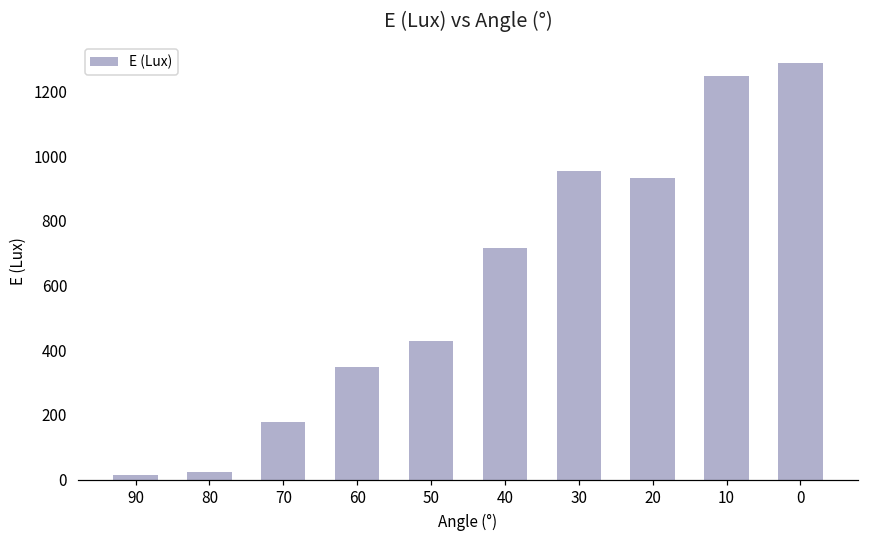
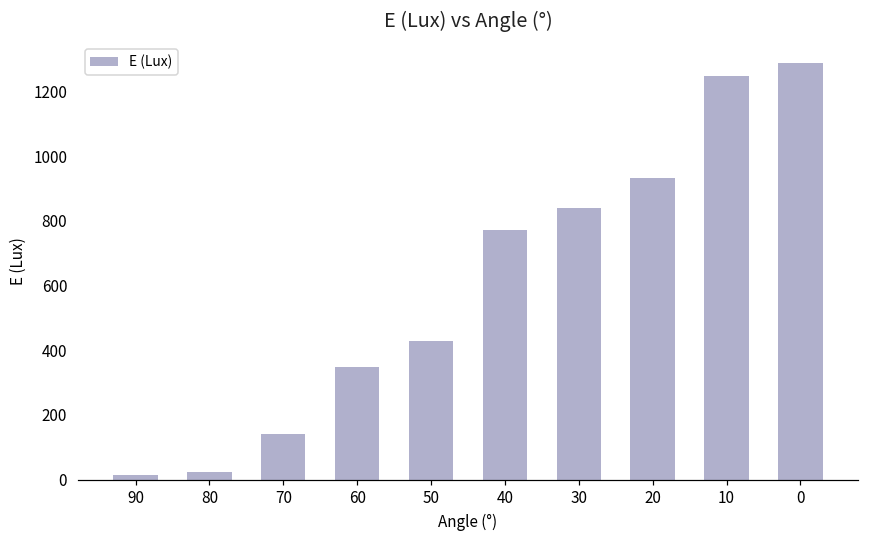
  {
    "90": 10,
    "80": 20,
-   "70": 180,
+   "70": 140,
    "60": 350,
    "50": 430,
-   "40": 720,
-   "30": 960,
+   "40": 770,
+   "30": 840,
    "20": 930,
    "10": 1250,
    "0": 1290
  }
